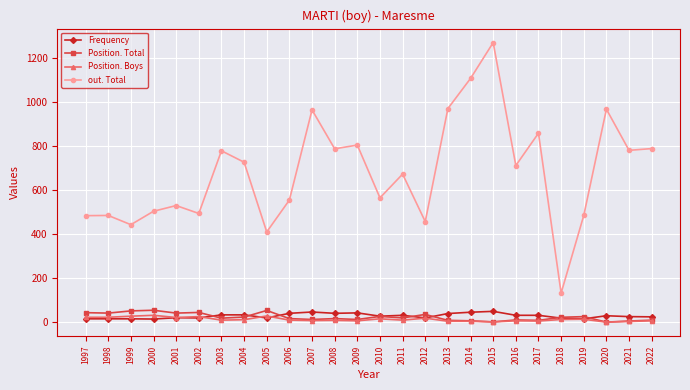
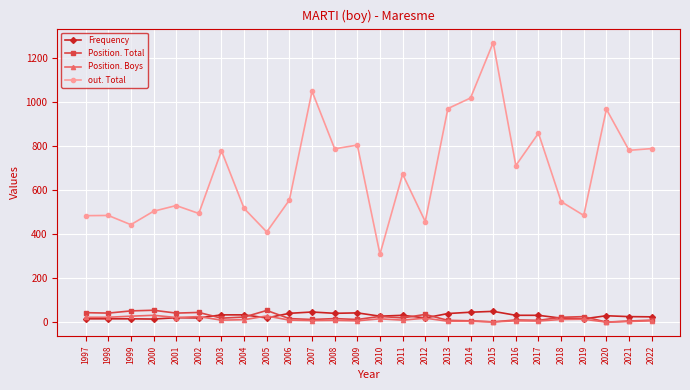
  {
    "out. Total": {
      "1997": 490,
      "1998": 490,
      "1999": 440,
      "2000": 510,
      "2001": 530,
      "2002": 500,
      "2003": 780,
-     "2004": 730,
+     "2004": 520,
      "2005": 410,
      "2006": 560,
-     "2007": 970,
+     "2007": 1050,
      "2008": 790,
      "2009": 810,
-     "2010": 570,
+     "2010": 310,
      "2011": 670,
      "2012": 460,
      "2013": 970,
-     "2014": 1110,
+     "2014": 1020,
      "2015": 1270,
      "2016": 710,
      "2017": 860,
-     "2018": 130,
+     "2018": 550,
      "2019": 490,
      "2020": 970,
      "2021": 780,
      "2022": 790
    }
  }
